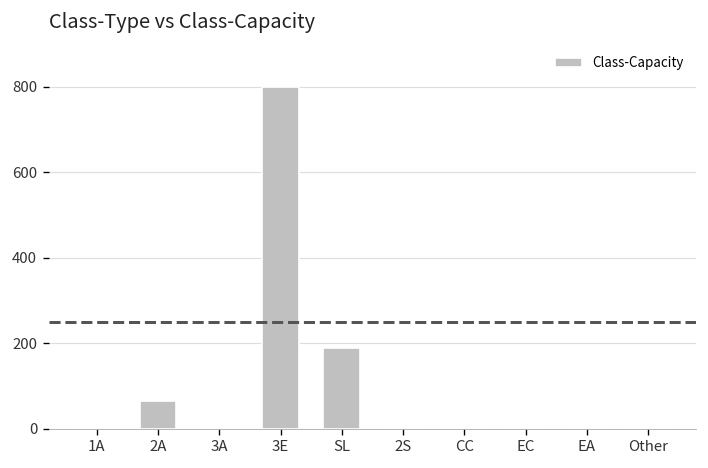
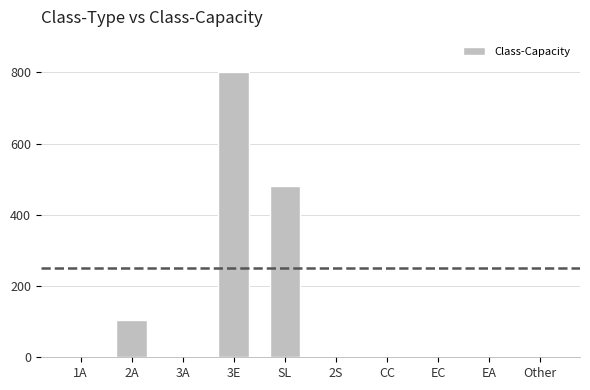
  {
    "1A": 0,
-   "2A": 70,
+   "2A": 100,
    "3A": 0,
    "3E": 800,
-   "SL": 190,
+   "SL": 480,
    "2S": 0,
    "CC": 0,
    "EC": 0,
    "EA": 0,
    "Other": 0
  }
